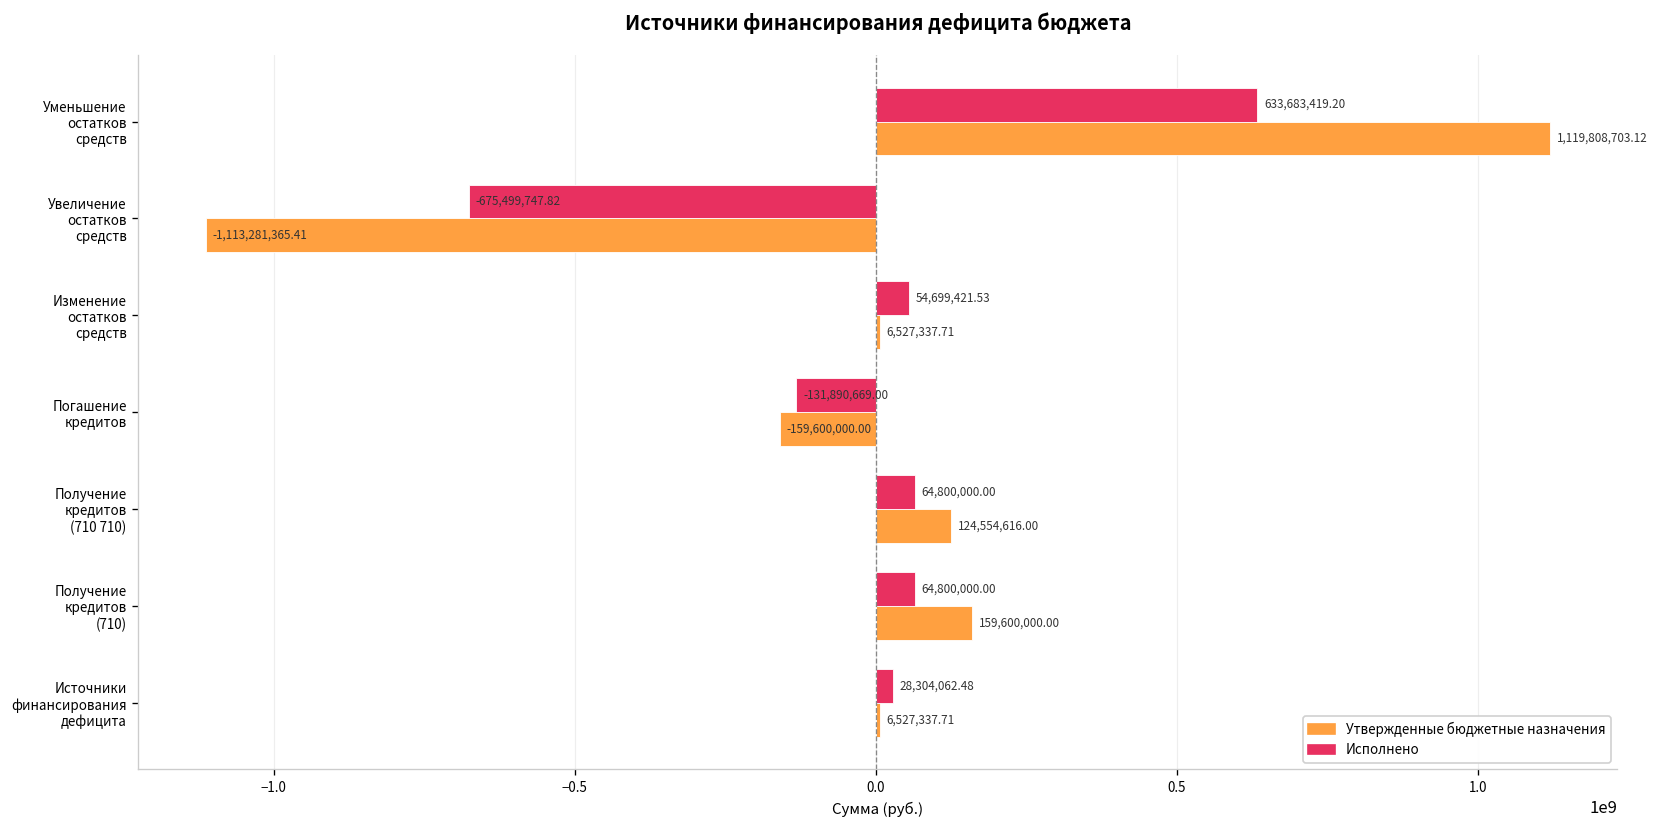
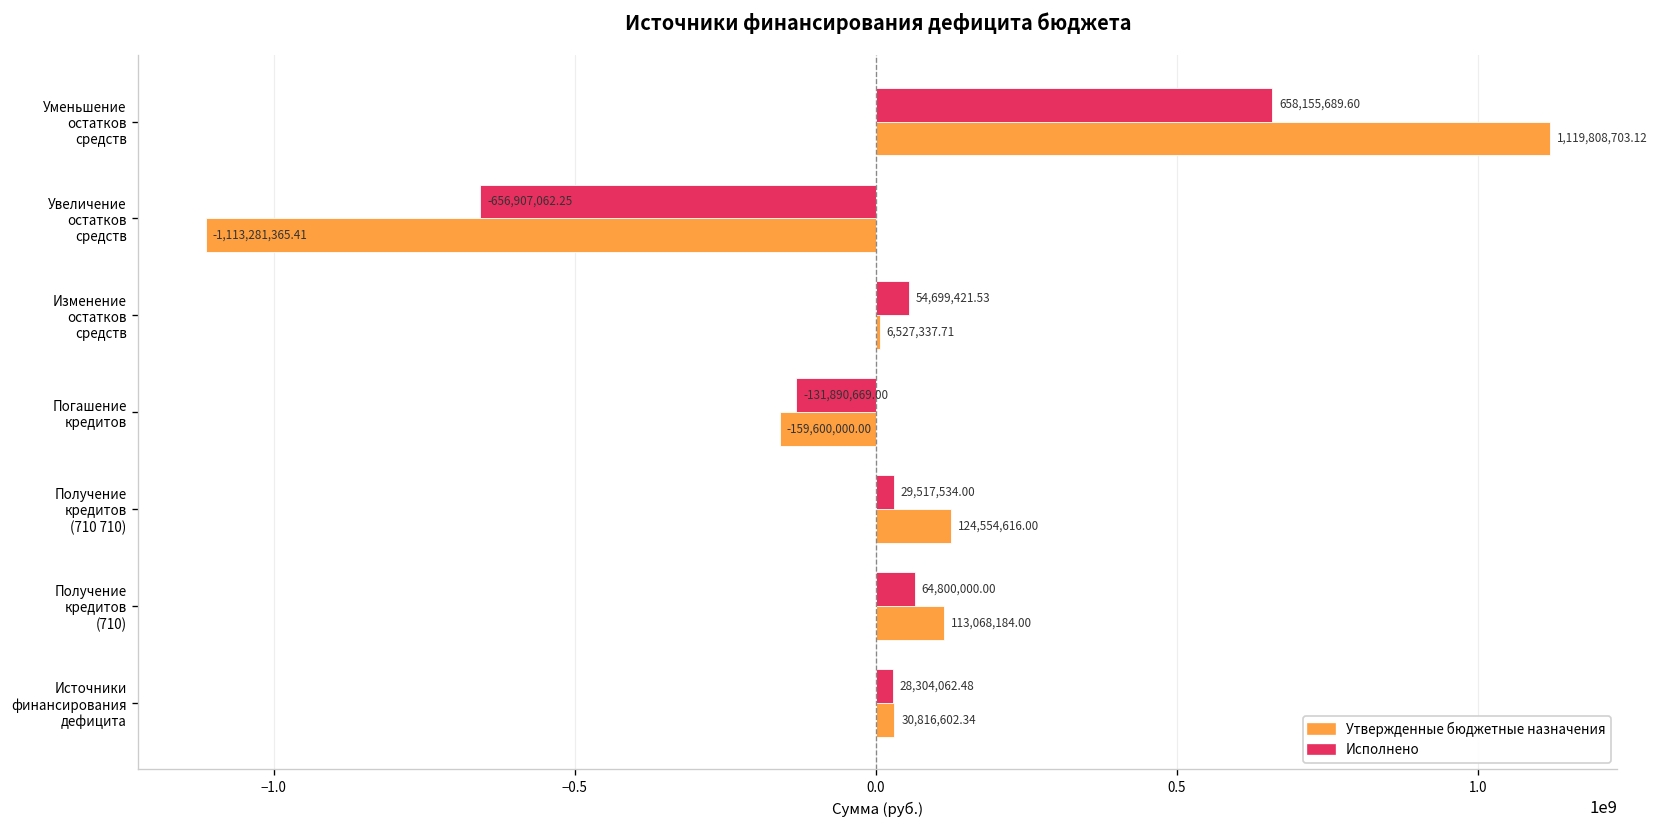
  {
    "Утвержденные бюджетные назначения": {
      "Уменьшение остатков средств": "1,119,808,703.12",
      "Увеличение остатков средств": "-1,113,281,365.41",
      "Изменение остатков средств": "6,527,337.71",
      "Погашение кредитов": "-159,600,000.00",
      "Получение кредитов (710 710)": "124,554,616.00",
-     "Получение кредитов (710)": "159,600,000.00",
-     "Источники финансирования дефицита": "6,527,337.71"
+     "Получение кредитов (710)": "113,068,184.00",
+     "Источники финансирования дефицита": "30,816,602.34"
    },
    "Исполнено": {
-     "Уменьшение остатков средств": "633,683,419.20",
-     "Увеличение остатков средств": "-675,499,747.82",
+     "Уменьшение остатков средств": "658,155,689.60",
+     "Увеличение остатков средств": "-656,907,062.25",
      "Изменение остатков средств": "54,699,421.53",
      "Погашение кредитов": "-131,890,669.00",
-     "Получение кредитов (710 710)": "64,800,000.00",
+     "Получение кредитов (710 710)": "29,517,534.00",
      "Получение кредитов (710)": "64,800,000.00",
      "Источники финансирования дефицита": "28,304,062.48"
    }
  }
